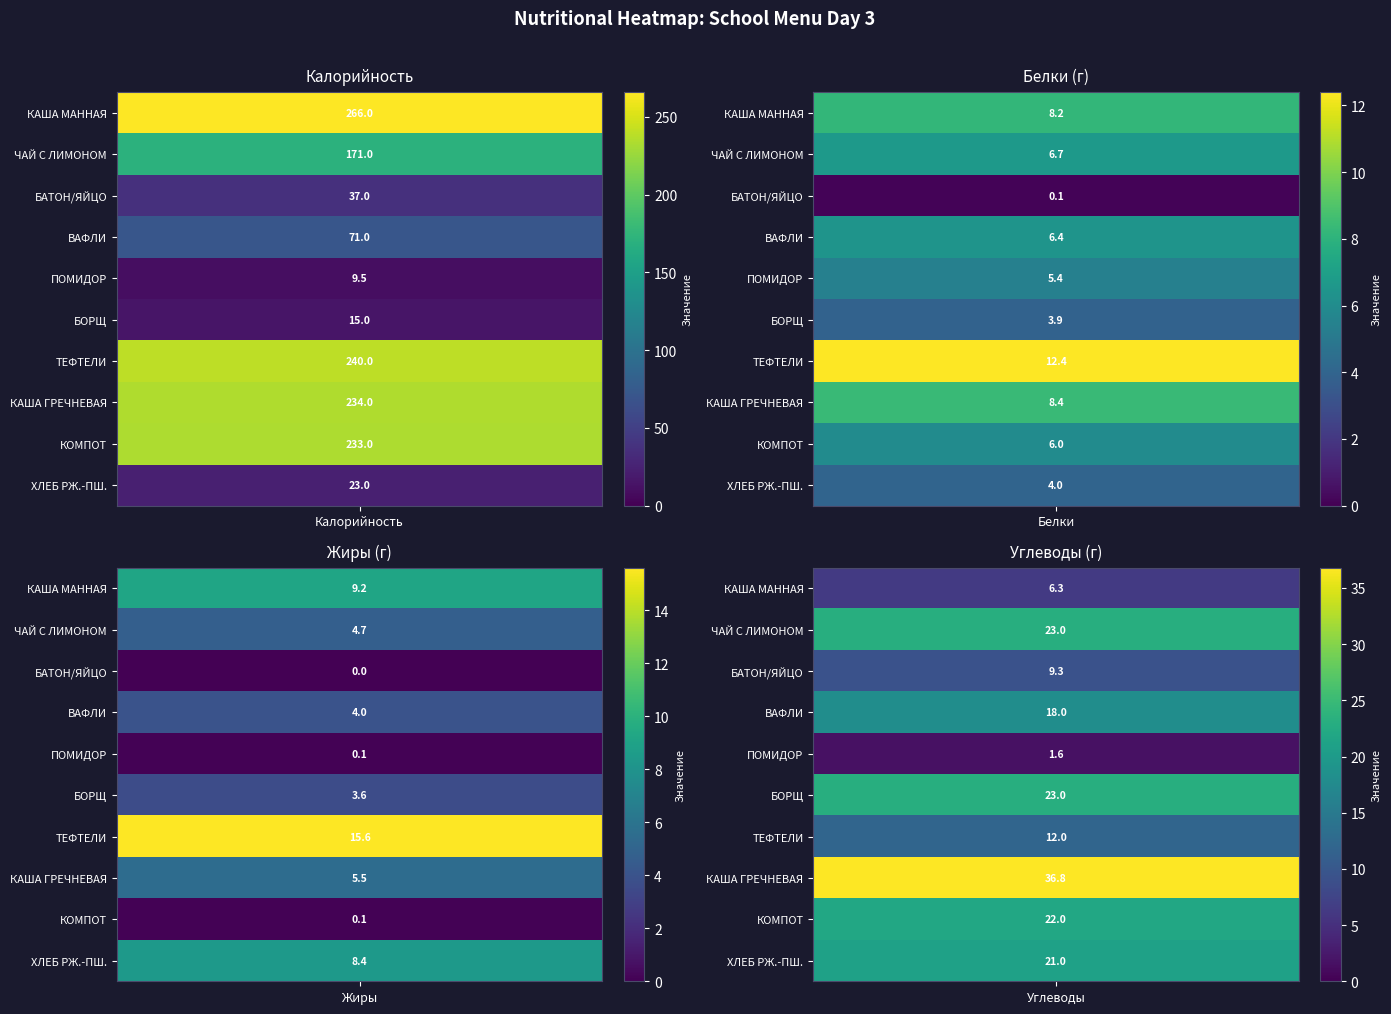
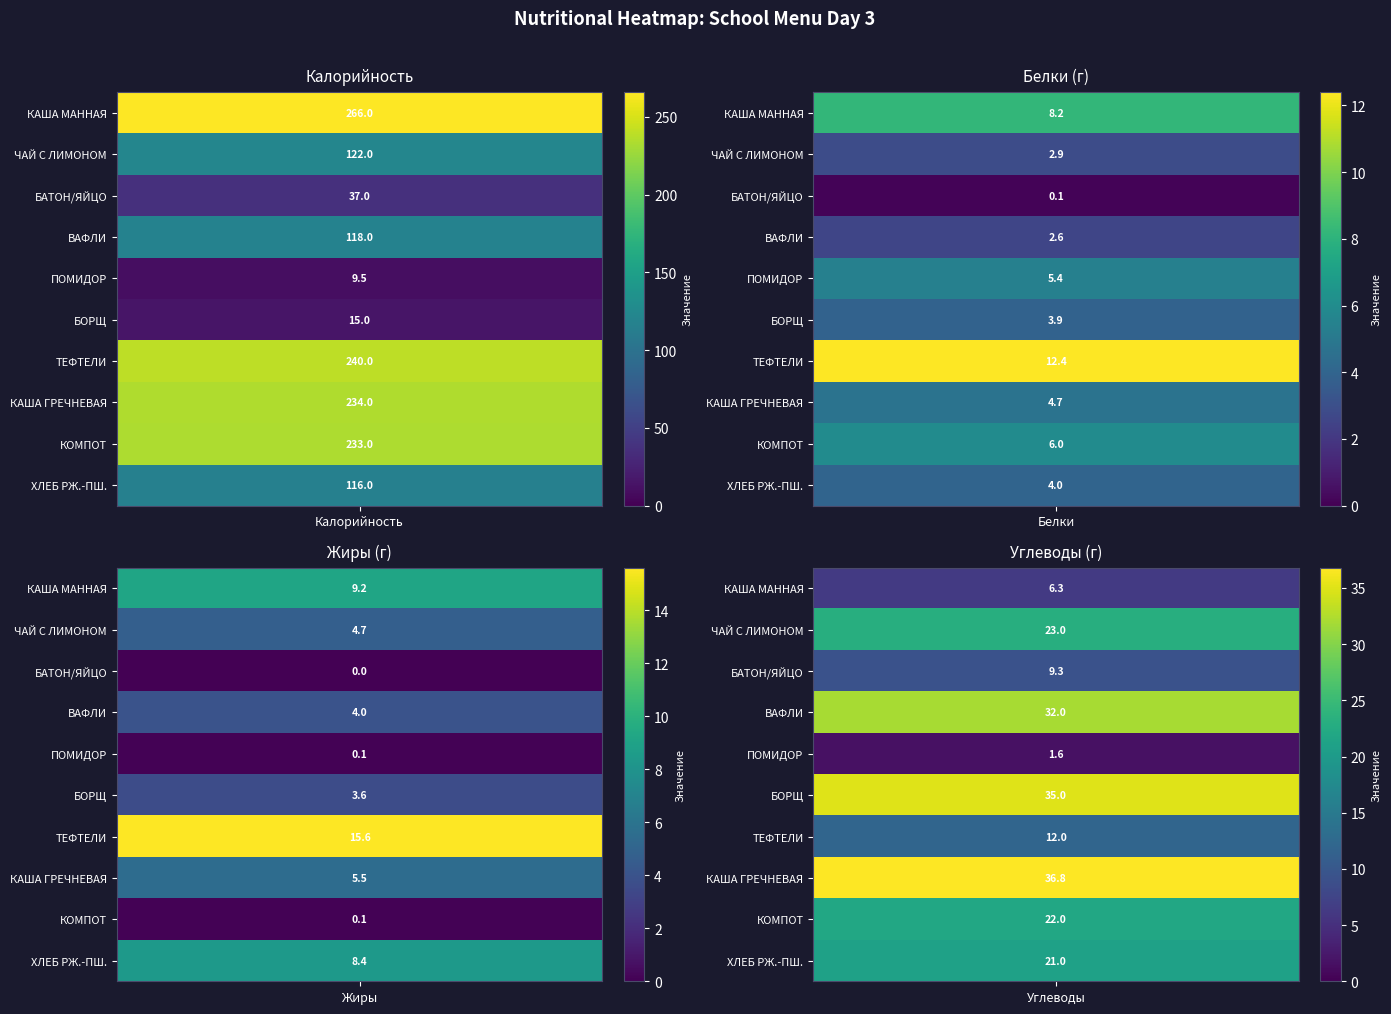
  {
    "Калорийность": {
      "КАША МАННАЯ": {
        "Калорийность": 266.0
      },
      "ЧАЙ С ЛИМОНОМ": {
-       "Калорийность": 171.0
+       "Калорийность": 122.0
      },
      "БАТОН/ЯЙЦО": {
        "Калорийность": 37.0
      },
      "ВАФЛИ": {
-       "Калорийность": 71.0
+       "Калорийность": 118.0
      },
      "ПОМИДОР": {
        "Калорийность": 9.5
      },
      "БОРЩ": {
        "Калорийность": 15.0
      },
      "ТЕФТЕЛИ": {
        "Калорийность": 240.0
      },
      "КАША ГРЕЧНЕВАЯ": {
        "Калорийность": 234.0
      },
      "КОМПОТ": {
        "Калорийность": 233.0
      },
      "ХЛЕБ РЖ.-ПШ.": {
-       "Калорийность": 23.0
+       "Калорийность": 116.0
      }
    },
    "Белки (г)": {
      "КАША МАННАЯ": {
        "Белки": 8.2
      },
      "ЧАЙ С ЛИМОНОМ": {
-       "Белки": 6.7
+       "Белки": 2.9
      },
      "БАТОН/ЯЙЦО": {
        "Белки": 0.1
      },
      "ВАФЛИ": {
-       "Белки": 6.4
+       "Белки": 2.6
      },
      "ПОМИДОР": {
        "Белки": 5.4
      },
      "БОРЩ": {
        "Белки": 3.9
      },
      "ТЕФТЕЛИ": {
        "Белки": 12.4
      },
      "КАША ГРЕЧНЕВАЯ": {
-       "Белки": 8.4
+       "Белки": 4.7
      },
      "КОМПОТ": {
        "Белки": 6.0
      },
      "ХЛЕБ РЖ.-ПШ.": {
        "Белки": 4.0
      }
    },
    "Жиры (г)": {
      "КАША МАННАЯ": {
        "Жиры": 9.2
      },
      "ЧАЙ С ЛИМОНОМ": {
        "Жиры": 4.7
      },
      "БАТОН/ЯЙЦО": {
        "Жиры": 0.0
      },
      "ВАФЛИ": {
        "Жиры": 4.0
      },
      "ПОМИДОР": {
        "Жиры": 0.1
      },
      "БОРЩ": {
        "Жиры": 3.6
      },
      "ТЕФТЕЛИ": {
        "Жиры": 15.6
      },
      "КАША ГРЕЧНЕВАЯ": {
        "Жиры": 5.5
      },
      "КОМПОТ": {
        "Жиры": 0.1
      },
      "ХЛЕБ РЖ.-ПШ.": {
        "Жиры": 8.4
      }
    },
    "Углеводы (г)": {
      "КАША МАННАЯ": {
        "Углеводы": 6.3
      },
      "ЧАЙ С ЛИМОНОМ": {
        "Углеводы": 23.0
      },
      "БАТОН/ЯЙЦО": {
        "Углеводы": 9.3
      },
      "ВАФЛИ": {
-       "Углеводы": 18.0
+       "Углеводы": 32.0
      },
      "ПОМИДОР": {
        "Углеводы": 1.6
      },
      "БОРЩ": {
-       "Углеводы": 23.0
+       "Углеводы": 35.0
      },
      "ТЕФТЕЛИ": {
        "Углеводы": 12.0
      },
      "КАША ГРЕЧНЕВАЯ": {
        "Углеводы": 36.8
      },
      "КОМПОТ": {
        "Углеводы": 22.0
      },
      "ХЛЕБ РЖ.-ПШ.": {
        "Углеводы": 21.0
      }
    }
  }
